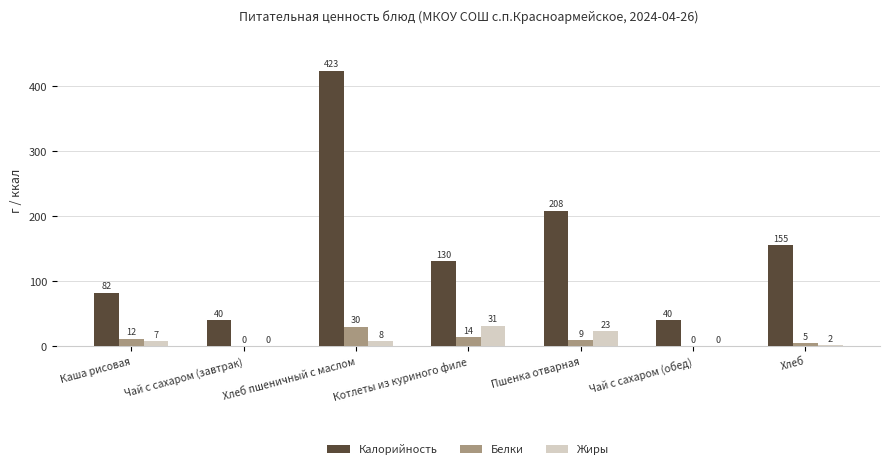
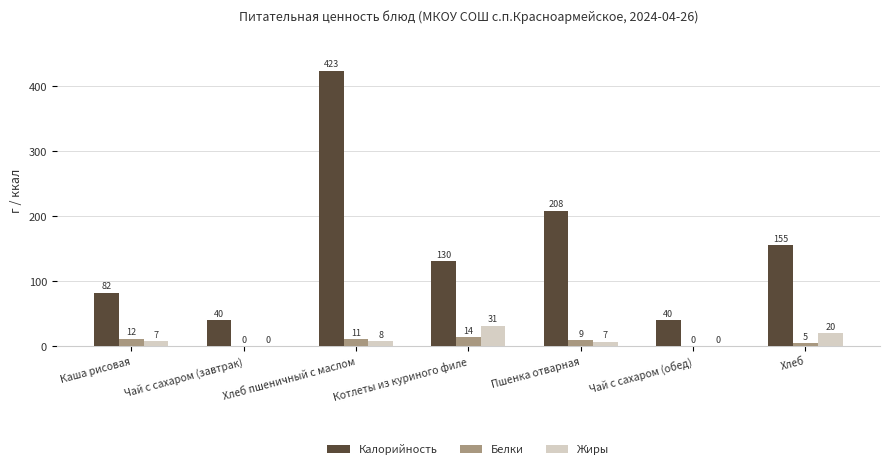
  {
    "Калорийность": {
      "Каша рисовая": 82,
      "Чай с сахаром (завтрак)": 40,
      "Хлеб пшеничный с маслом": 423,
      "Котлеты из куриного филе": 130,
      "Пшенка отварная": 208,
      "Чай с сахаром (обед)": 40,
      "Хлеб": 155
    },
    "Белки": {
      "Каша рисовая": 12,
      "Чай с сахаром (завтрак)": 0,
-     "Хлеб пшеничный с маслом": 30,
+     "Хлеб пшеничный с маслом": 11,
      "Котлеты из куриного филе": 14,
      "Пшенка отварная": 9,
      "Чай с сахаром (обед)": 0,
      "Хлеб": 5
    },
    "Жиры": {
      "Каша рисовая": 7,
      "Чай с сахаром (завтрак)": 0,
      "Хлеб пшеничный с маслом": 8,
      "Котлеты из куриного филе": 31,
-     "Пшенка отварная": 23,
+     "Пшенка отварная": 7,
      "Чай с сахаром (обед)": 0,
-     "Хлеб": 2
+     "Хлеб": 20
    }
  }
